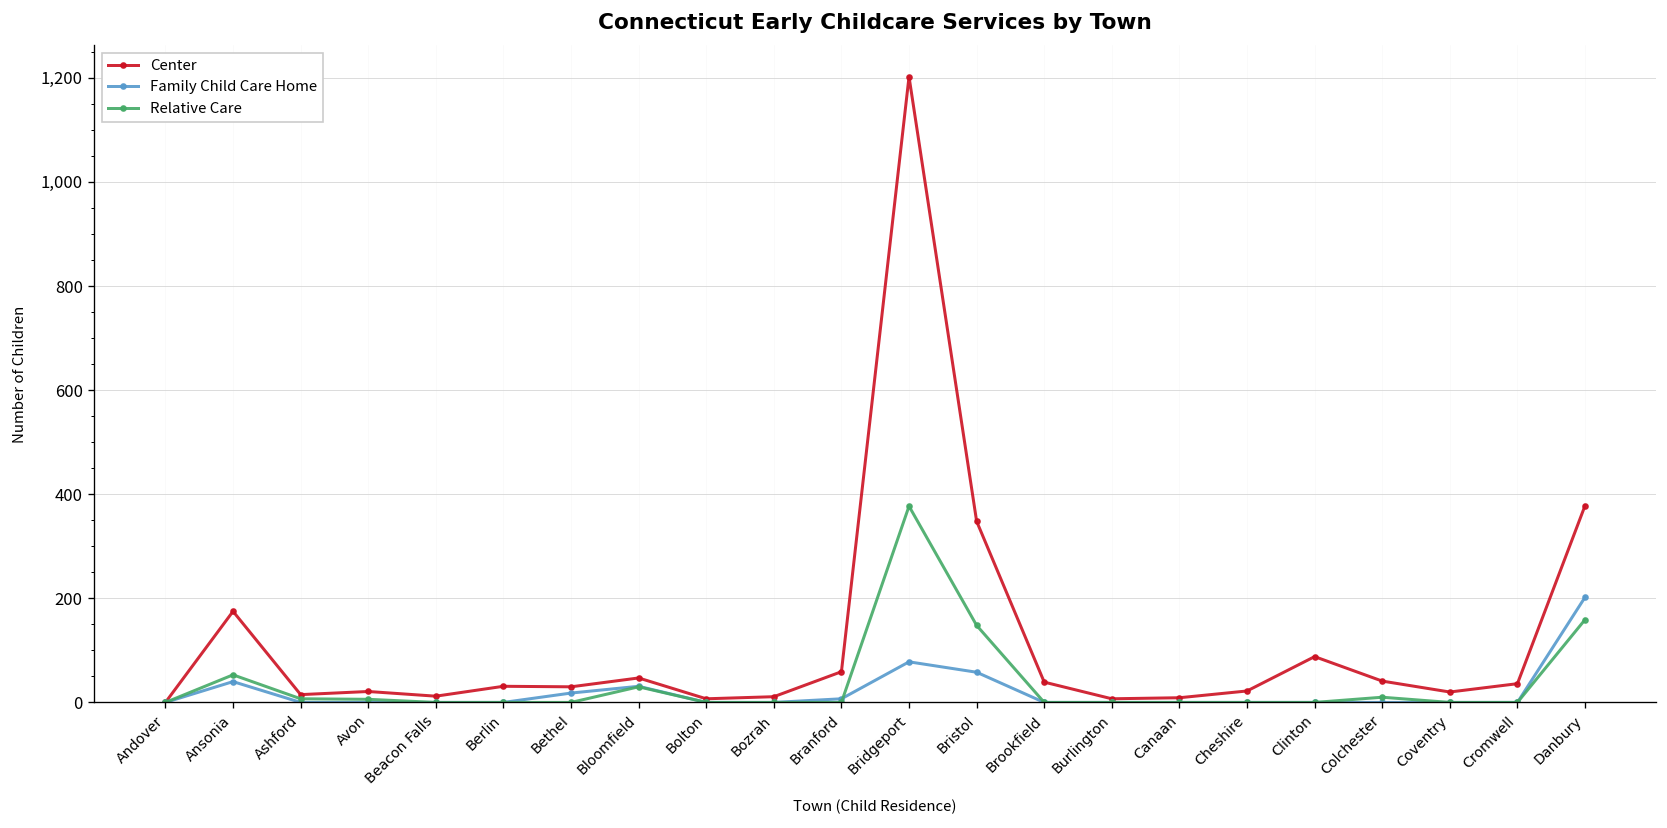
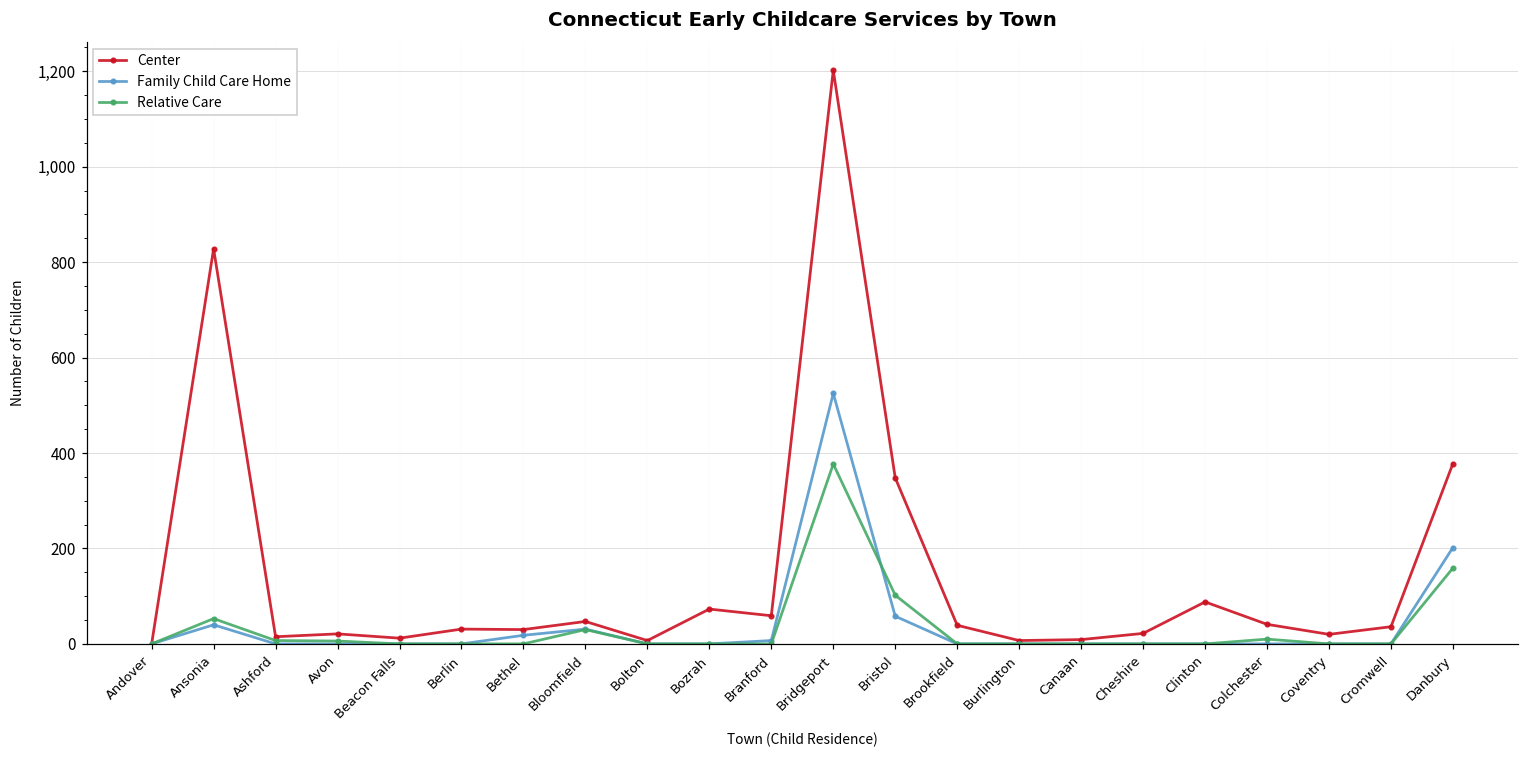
  {
    "Center": {
-     "Ansonia": "180",
+     "Ansonia": "830",
      "Ashford": "20",
      "Avon": "20",
      "Beacon Falls": "10",
      "Berlin": "30",
      "Bethel": "30",
      "Bloomfield": "50",
      "Bolton": "10",
-     "Bozrah": "10",
+     "Bozrah": "70",
      "Branford": "60",
      "Bridgeport": "1,200",
      "Bristol": "350",
      "Brookfield": "40",
      "Burlington": "10",
      "Canaan": "10",
      "Cheshire": "20",
      "Clinton": "90",
      "Colchester": "40",
      "Coventry": "20",
      "Cromwell": "40",
      "Danbury": "380"
    },
    "Family Child Care Home": {
      "Ansonia": "40",
      "Ashford": "0",
      "Avon": "0",
      "Bethel": "20",
      "Branford": "10",
-     "Bridgeport": "80",
+     "Bridgeport": "530",
      "Bristol": "60",
      "Colchester": "0",
      "Danbury": "200"
    },
    "Relative Care": {
      "Ansonia": "50",
      "Ashford": "10",
      "Avon": "10",
      "Bethel": "0",
      "Branford": "0",
      "Bridgeport": "380",
-     "Bristol": "150",
+     "Bristol": "100",
      "Colchester": "10",
      "Danbury": "160"
    }
  }
